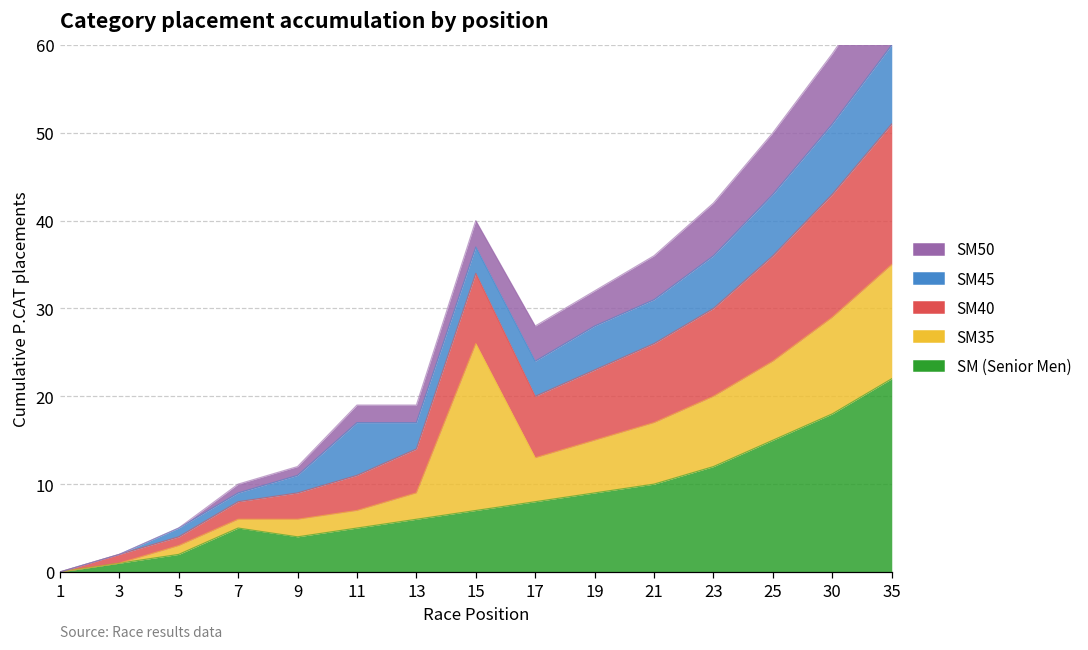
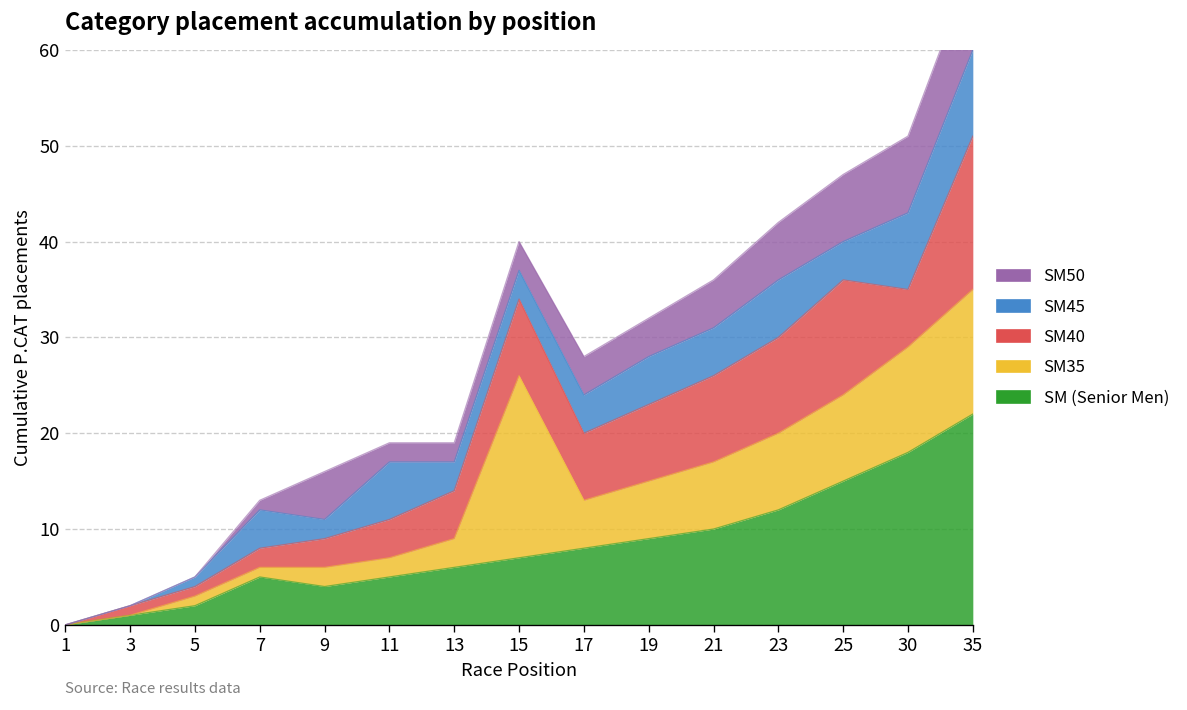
  {
    "SM (Senior Men)": {
      "5": 2,
      "7": 5,
      "9": 4,
      "11": 5,
      "13": 6,
      "15": 7,
      "17": 8,
      "19": 9,
      "21": 10,
      "23": 12,
      "25": 15,
      "30": 18,
      "35": 22
    },
    "SM35": {
      "5": 1,
      "7": 1,
      "9": 2,
      "11": 2,
      "13": 3,
      "15": 19,
      "17": 5,
      "19": 6,
      "21": 7,
      "23": 8,
      "25": 9,
      "30": 11,
      "35": 13
    },
    "SM40": {
      "5": 1,
      "7": 2,
      "9": 3,
      "11": 4,
      "13": 5,
      "15": 8,
      "17": 7,
      "19": 8,
      "21": 9,
      "23": 10,
      "25": 12,
-     "30": 14,
+     "30": 6,
      "35": 16
    },
    "SM45": {
-     "7": 1,
+     "7": 4,
      "9": 2,
      "11": 6,
      "13": 3,
      "15": 3,
      "17": 4,
      "19": 5,
      "21": 5,
      "23": 6,
-     "25": 7,
+     "25": 4,
      "30": 8,
      "35": 9
    },
    "SM50": {
      "7": 1,
-     "9": 1,
+     "9": 5,
      "11": 2,
      "13": 2,
      "15": 3,
      "17": 4,
      "19": 4,
      "21": 5,
      "23": 6,
      "25": 7,
      "30": 8
    }
  }
